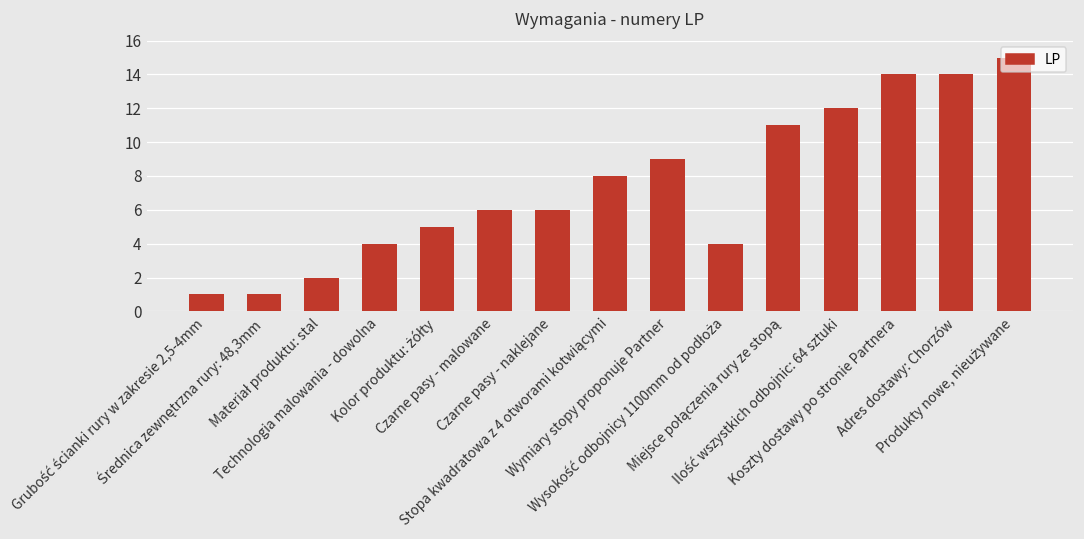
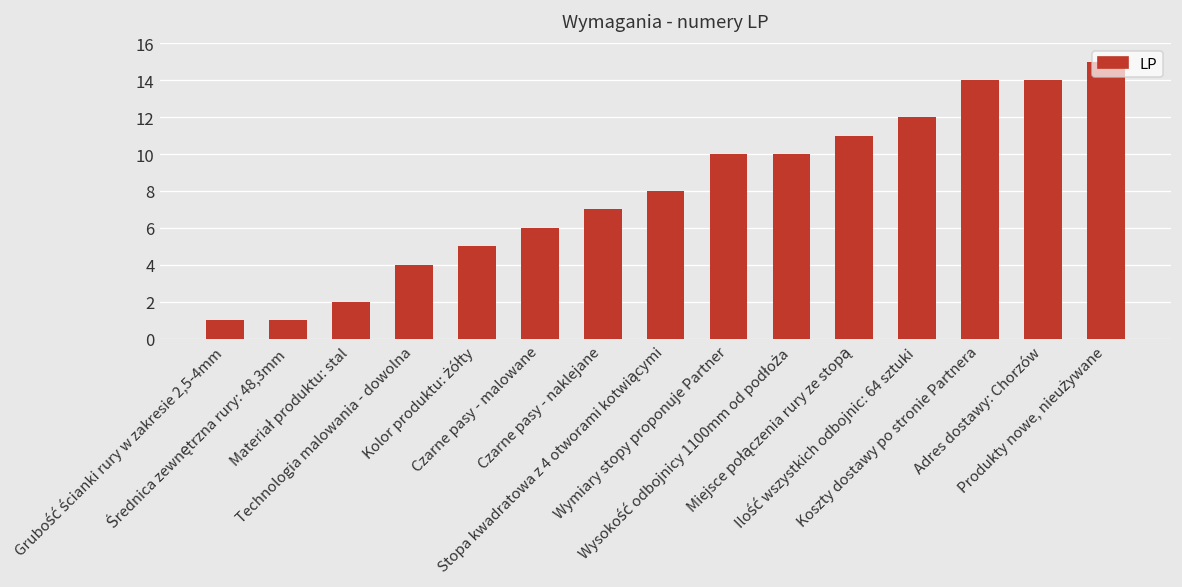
  {
    "Grubość ścianki rury w zakresie 2,5-4mm": 1,
    "Średnica zewnętrzna rury: 48,3mm": 1,
    "Materiał produktu: stal": 2,
    "Technologia malowania - dowolna": 4,
    "Kolor produktu: żółty": 5,
    "Czarne pasy - malowane": 6,
-   "Czarne pasy - naklejane": 6,
+   "Czarne pasy - naklejane": 7,
    "Stopa kwadratowa z 4 otworami kotwiącymi": 8,
-   "Wymiary stopy proponuje Partner": 9,
-   "Wysokość odbojnicy 1100mm od podłoża": 4,
+   "Wymiary stopy proponuje Partner": 10,
+   "Wysokość odbojnicy 1100mm od podłoża": 10,
    "Miejsce połączenia rury ze stopą": 11,
    "Ilość wszystkich odbojnic: 64 sztuki": 12,
    "Koszty dostawy po stronie Partnera": 14,
    "Adres dostawy: Chorzów": 14
  }
